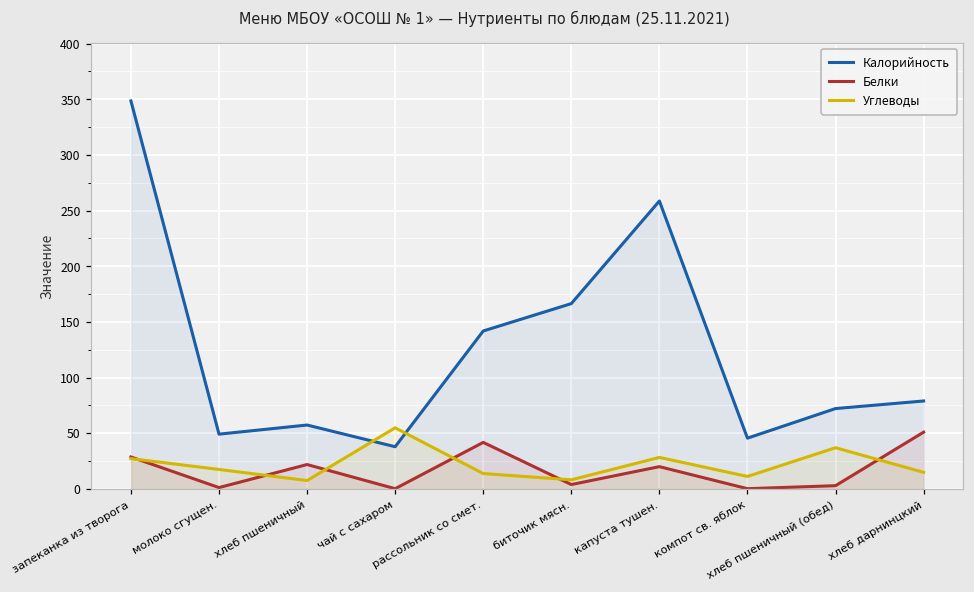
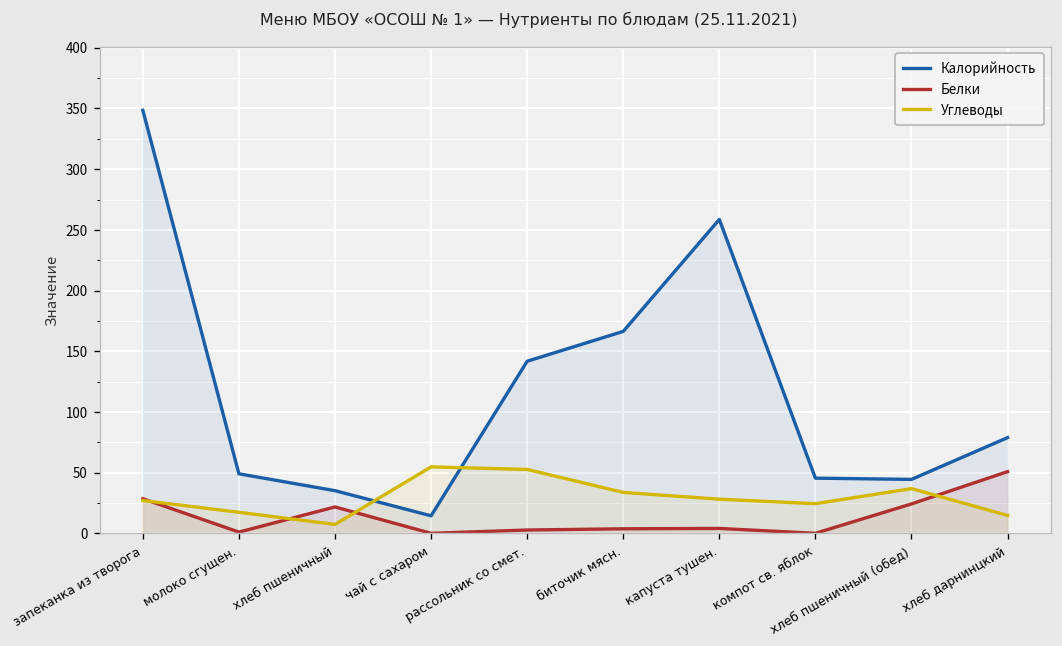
  {
    "Калорийность": {
      "запеканка из творога": 349,
      "молоко сгущен.": 49,
-     "хлеб пшеничный": 57,
-     "чай с сахаром": 38,
+     "хлеб пшеничный": 35,
+     "чай с сахаром": 15,
      "рассольник со смет.": 142,
      "биточик мясн.": 166,
      "капуста тушен.": 259,
      "компот св. яблок": 46,
-     "хлеб пшеничный (обед)": 72,
+     "хлеб пшеничный (обед)": 45,
      "хлеб дарнинцкий": 79
    },
    "Белки": {
      "молоко сгущен.": 1,
      "хлеб пшеничный": 22,
      "чай с сахаром": 0,
-     "рассольник со смет.": 42,
+     "рассольник со смет.": 3,
      "биточик мясн.": 4,
-     "капуста тушен.": 20,
+     "капуста тушен.": 4,
      "компот св. яблок": 0,
-     "хлеб пшеничный (обед)": 3,
+     "хлеб пшеничный (обед)": 24,
      "хлеб дарнинцкий": 51
    },
    "Углеводы": {
      "молоко сгущен.": 17,
      "хлеб пшеничный": 7,
      "чай с сахаром": 55,
-     "рассольник со смет.": 14,
-     "биточик мясн.": 8,
+     "рассольник со смет.": 53,
+     "биточик мясн.": 34,
      "капуста тушен.": 28,
-     "компот св. яблок": 11,
+     "компот св. яблок": 25,
      "хлеб пшеничный (обед)": 37,
      "хлеб дарнинцкий": 15
    }
  }
